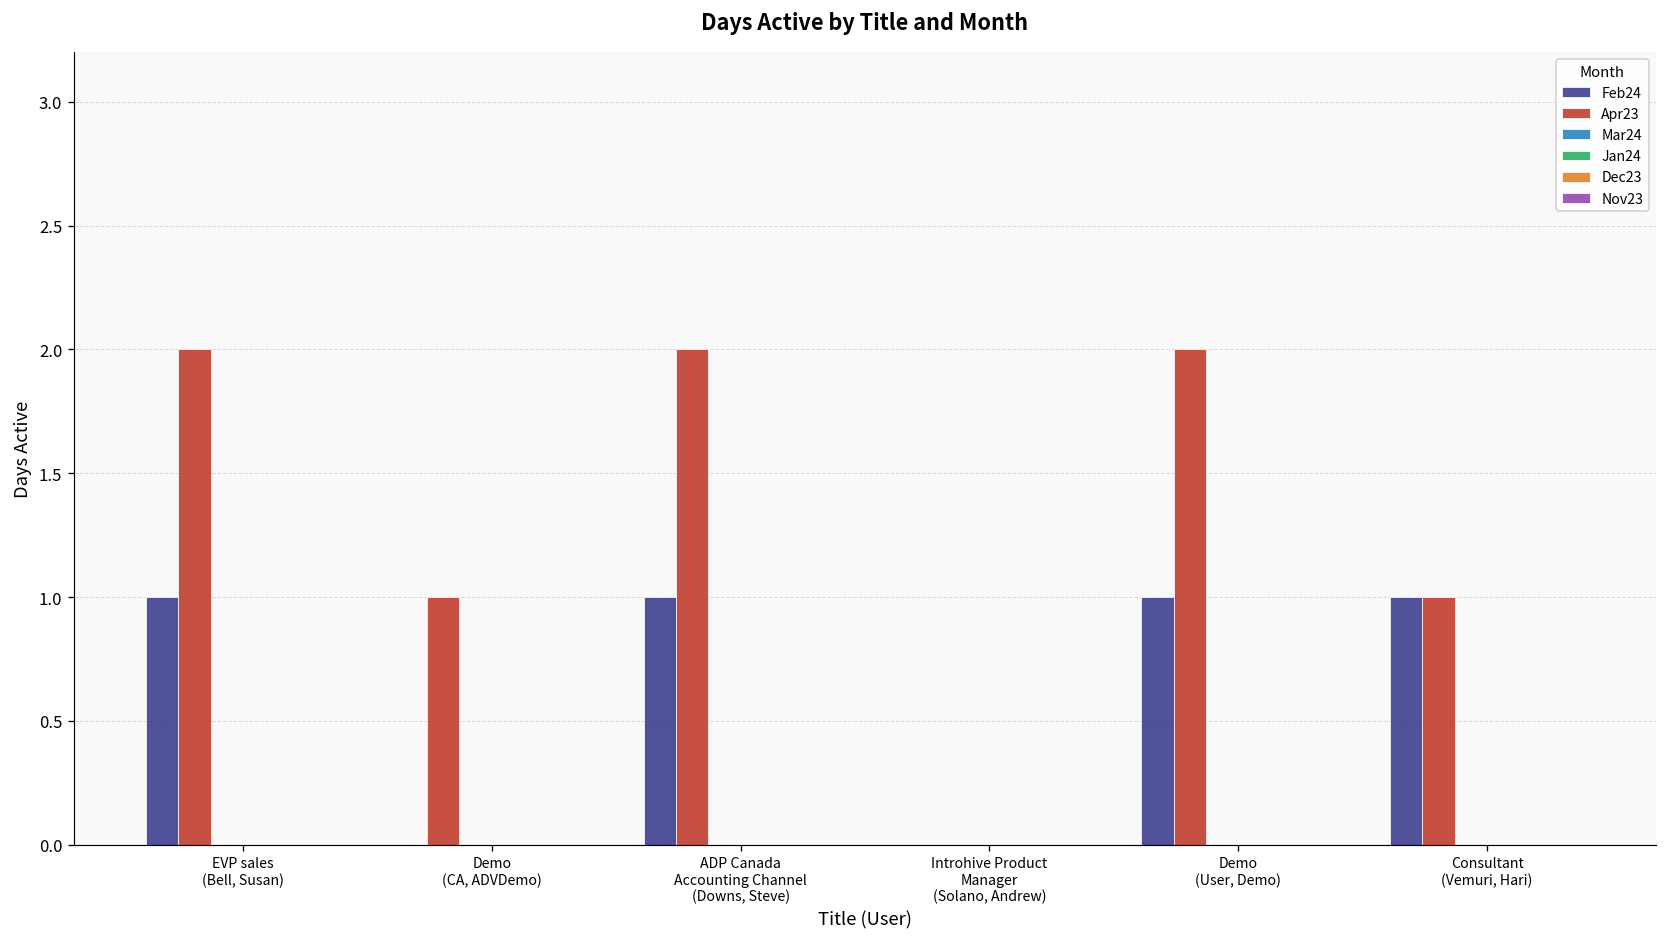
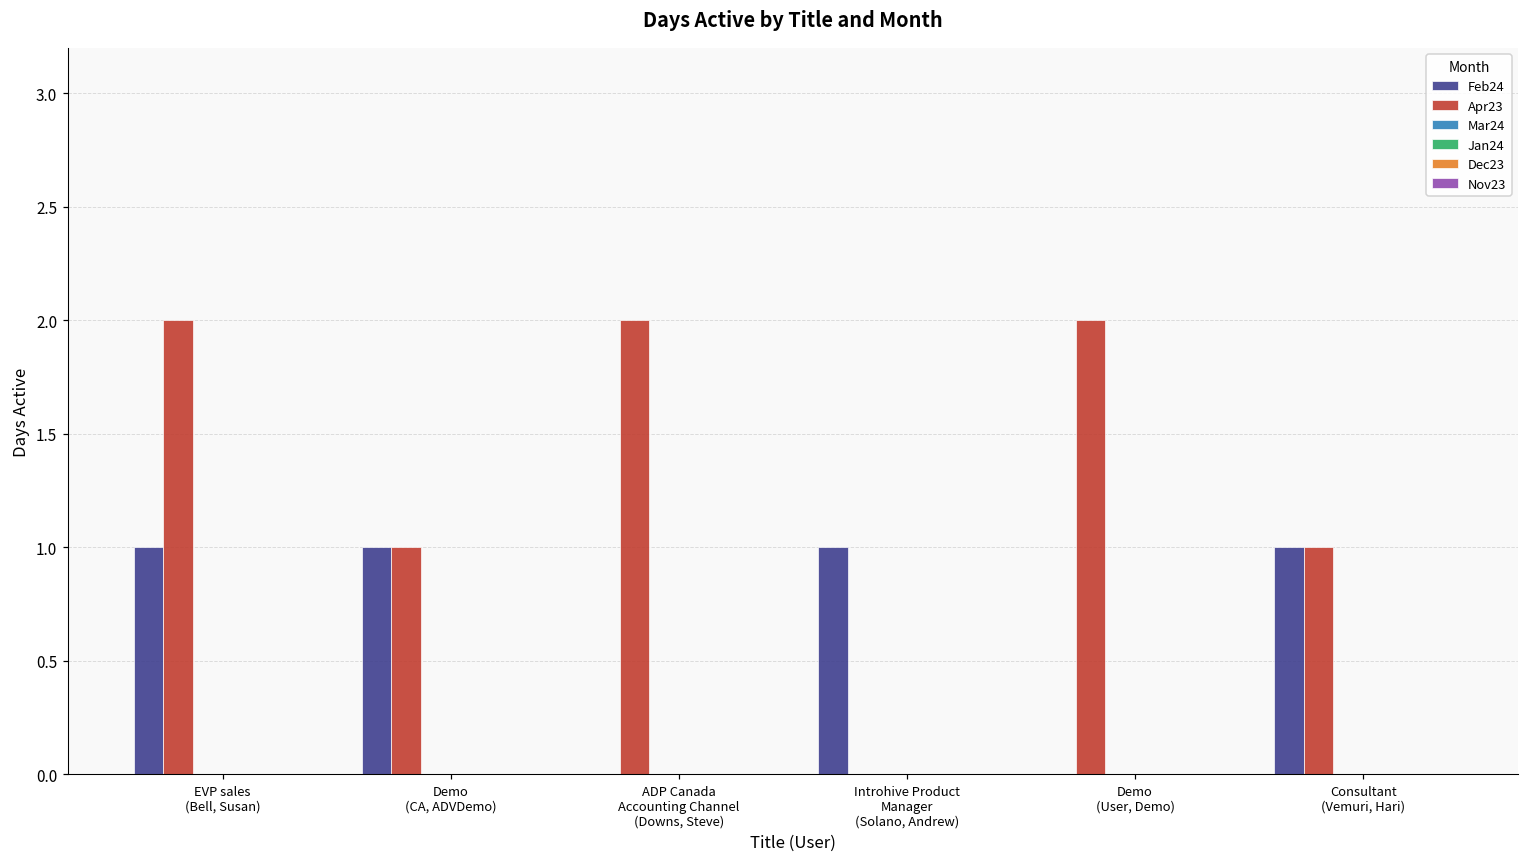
  {
    "Feb24": {
      "EVP sales (Bell, Susan)": 1,
-     "Demo (CA, ADVDemo)": 0,
-     "ADP Canada Accounting Channel (Downs, Steve)": 1,
-     "Introhive Product Manager (Solano, Andrew)": 0,
-     "Demo (User, Demo)": 1,
+     "Demo (CA, ADVDemo)": 1,
+     "ADP Canada Accounting Channel (Downs, Steve)": 0,
+     "Introhive Product Manager (Solano, Andrew)": 1,
+     "Demo (User, Demo)": 0,
      "Consultant (Vemuri, Hari)": 1
    },
    "Apr23": {
      "EVP sales (Bell, Susan)": 2,
      "Demo (CA, ADVDemo)": 1,
      "ADP Canada Accounting Channel (Downs, Steve)": 2,
      "Introhive Product Manager (Solano, Andrew)": 0,
      "Demo (User, Demo)": 2,
      "Consultant (Vemuri, Hari)": 1
    },
    "Mar24": {
      "EVP sales (Bell, Susan)": 0,
      "Demo (CA, ADVDemo)": 0,
      "ADP Canada Accounting Channel (Downs, Steve)": 0,
      "Introhive Product Manager (Solano, Andrew)": 0,
      "Demo (User, Demo)": 0,
      "Consultant (Vemuri, Hari)": 0
    },
    "Jan24": {
      "EVP sales (Bell, Susan)": 0,
      "Demo (CA, ADVDemo)": 0,
      "ADP Canada Accounting Channel (Downs, Steve)": 0,
      "Introhive Product Manager (Solano, Andrew)": 0,
      "Demo (User, Demo)": 0,
      "Consultant (Vemuri, Hari)": 0
    },
    "Dec23": {
      "EVP sales (Bell, Susan)": 0,
      "Demo (CA, ADVDemo)": 0,
      "ADP Canada Accounting Channel (Downs, Steve)": 0,
      "Introhive Product Manager (Solano, Andrew)": 0,
      "Demo (User, Demo)": 0,
      "Consultant (Vemuri, Hari)": 0
    },
    "Nov23": {
      "EVP sales (Bell, Susan)": 0,
      "Demo (CA, ADVDemo)": 0,
      "ADP Canada Accounting Channel (Downs, Steve)": 0,
      "Introhive Product Manager (Solano, Andrew)": 0,
      "Demo (User, Demo)": 0,
      "Consultant (Vemuri, Hari)": 0
    }
  }
